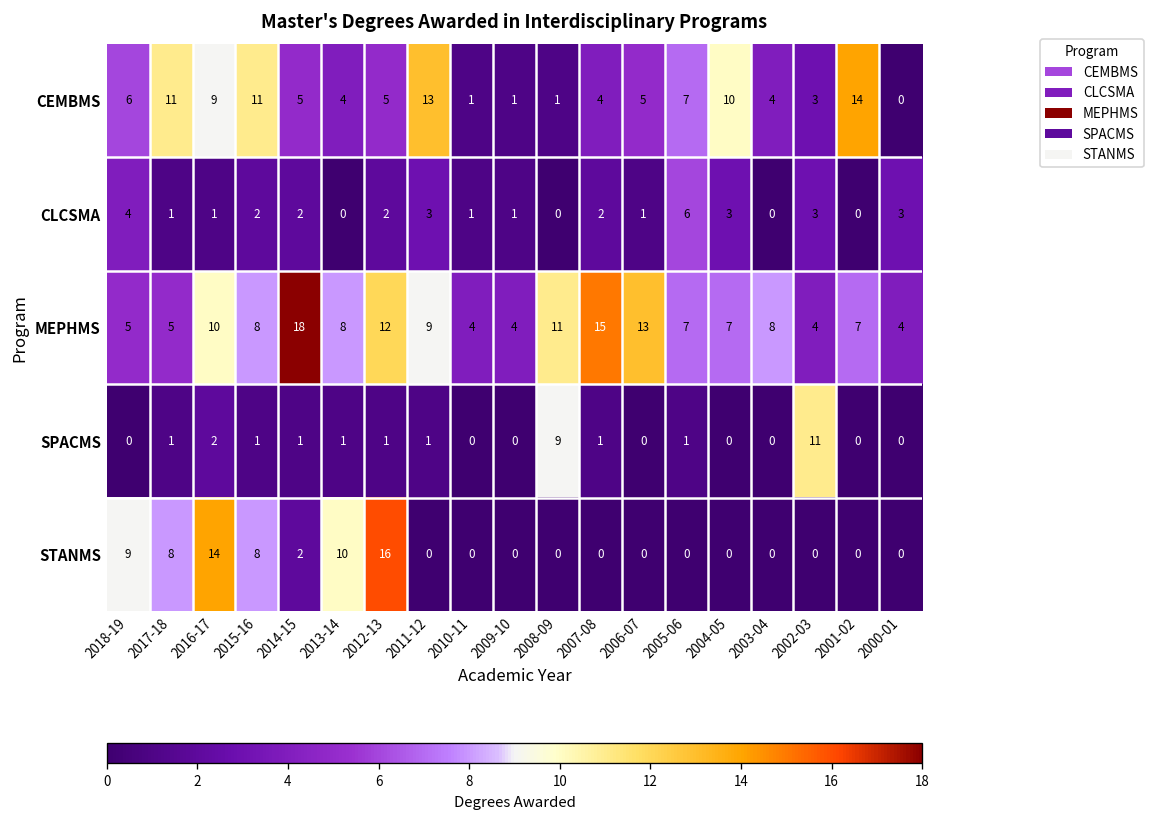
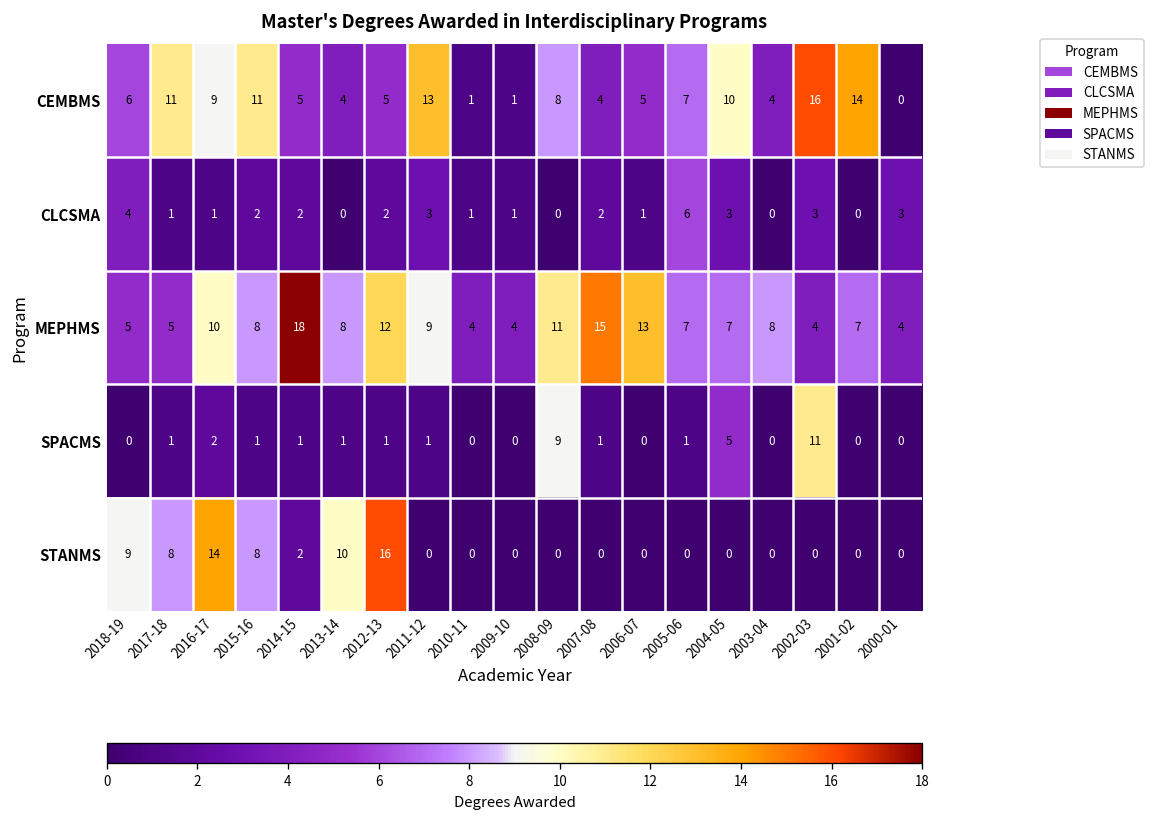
  {
    "CEMBMS": {
      "2018-19": 6,
      "2017-18": 11,
      "2016-17": 9,
      "2015-16": 11,
      "2014-15": 5,
      "2013-14": 4,
      "2012-13": 5,
      "2011-12": 13,
      "2010-11": 1,
      "2009-10": 1,
-     "2008-09": 1,
+     "2008-09": 8,
      "2007-08": 4,
      "2006-07": 5,
      "2005-06": 7,
      "2004-05": 10,
      "2003-04": 4,
-     "2002-03": 3,
+     "2002-03": 16,
      "2001-02": 14,
      "2000-01": 0
    },
    "CLCSMA": {
      "2018-19": 4,
      "2017-18": 1,
      "2016-17": 1,
      "2015-16": 2,
      "2014-15": 2,
      "2013-14": 0,
      "2012-13": 2,
      "2011-12": 3,
      "2010-11": 1,
      "2009-10": 1,
      "2008-09": 0,
      "2007-08": 2,
      "2006-07": 1,
      "2005-06": 6,
      "2004-05": 3,
      "2003-04": 0,
      "2002-03": 3,
      "2001-02": 0,
      "2000-01": 3
    },
    "MEPHMS": {
      "2018-19": 5,
      "2017-18": 5,
      "2016-17": 10,
      "2015-16": 8,
      "2014-15": 18,
      "2013-14": 8,
      "2012-13": 12,
      "2011-12": 9,
      "2010-11": 4,
      "2009-10": 4,
      "2008-09": 11,
      "2007-08": 15,
      "2006-07": 13,
      "2005-06": 7,
      "2004-05": 7,
      "2003-04": 8,
      "2002-03": 4,
      "2001-02": 7,
      "2000-01": 4
    },
    "SPACMS": {
      "2018-19": 0,
      "2017-18": 1,
      "2016-17": 2,
      "2015-16": 1,
      "2014-15": 1,
      "2013-14": 1,
      "2012-13": 1,
      "2011-12": 1,
      "2010-11": 0,
      "2009-10": 0,
      "2008-09": 9,
      "2007-08": 1,
      "2006-07": 0,
      "2005-06": 1,
-     "2004-05": 0,
+     "2004-05": 5,
      "2003-04": 0,
      "2002-03": 11,
      "2001-02": 0,
      "2000-01": 0
    },
    "STANMS": {
      "2018-19": 9,
      "2017-18": 8,
      "2016-17": 14,
      "2015-16": 8,
      "2014-15": 2,
      "2013-14": 10,
      "2012-13": 16,
      "2011-12": 0,
      "2010-11": 0,
      "2009-10": 0,
      "2008-09": 0,
      "2007-08": 0,
      "2006-07": 0,
      "2005-06": 0,
      "2004-05": 0,
      "2003-04": 0,
      "2002-03": 0,
      "2001-02": 0,
      "2000-01": 0
    }
  }
